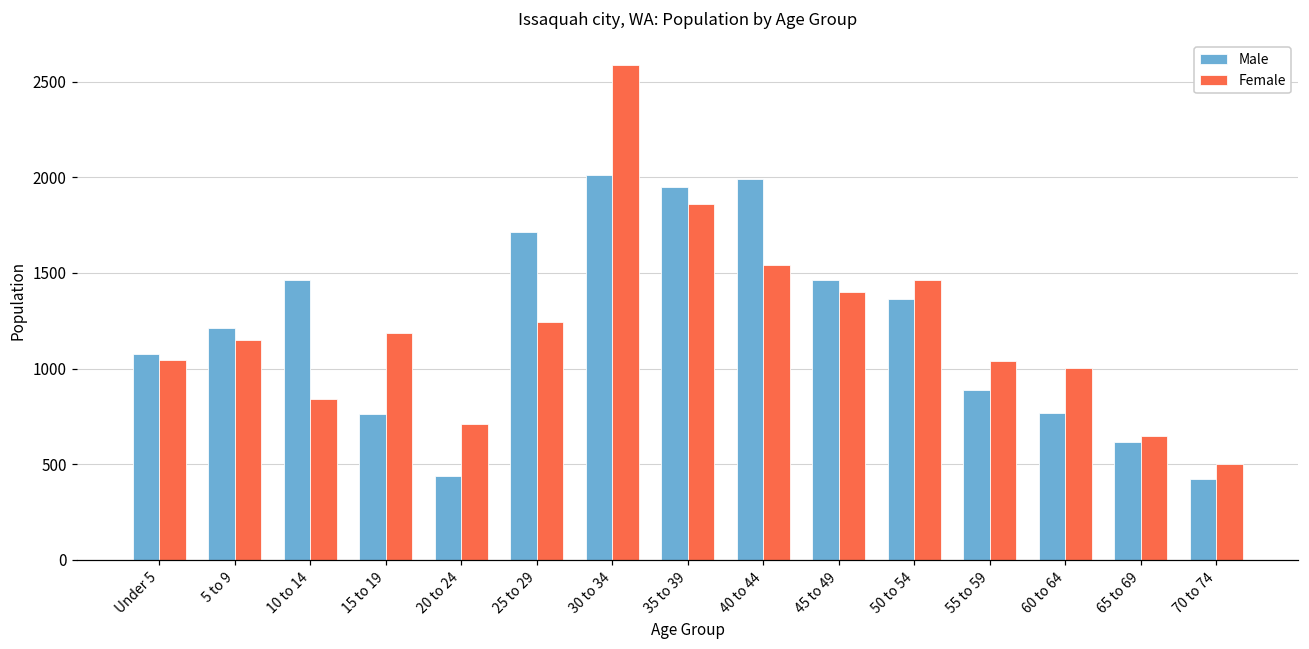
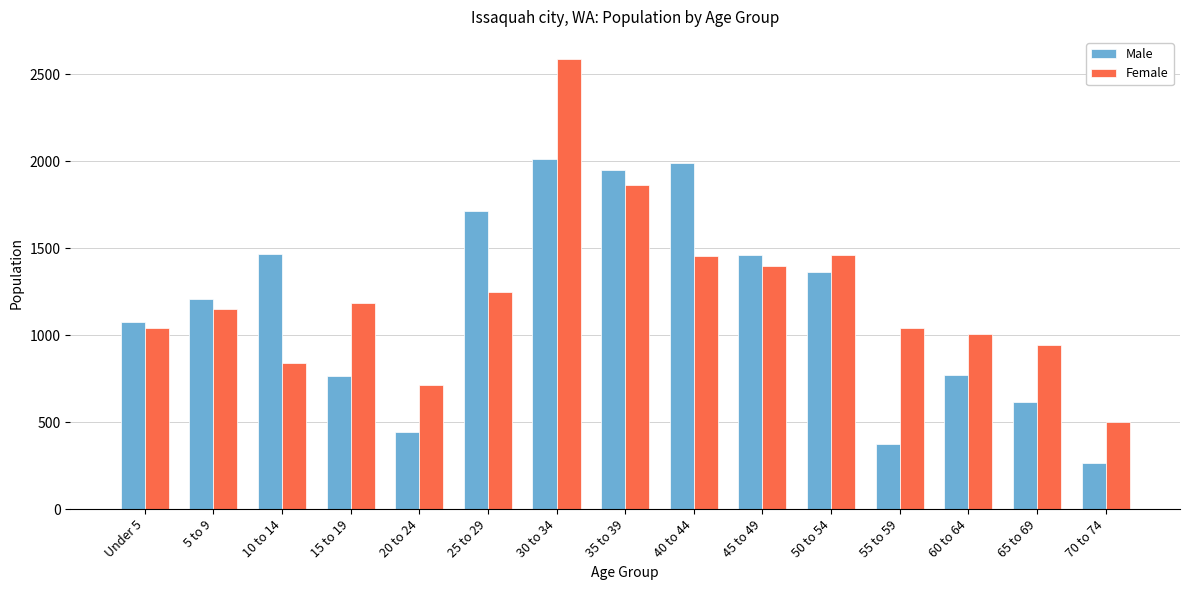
  {
    "Male": {
      "Under 5": 1080,
      "5 to 9": 1210,
      "10 to 14": 1470,
      "15 to 19": 760,
      "20 to 24": 440,
      "25 to 29": 1710,
      "30 to 34": 2010,
      "35 to 39": 1950,
      "40 to 44": 1990,
      "45 to 49": 1460,
      "50 to 54": 1360,
-     "55 to 59": 890,
+     "55 to 59": 370,
      "60 to 64": 770,
      "65 to 69": 620,
-     "70 to 74": 420
+     "70 to 74": 270
    },
    "Female": {
      "Under 5": 1040,
      "5 to 9": 1150,
      "10 to 14": 840,
      "15 to 19": 1190,
      "20 to 24": 710,
      "25 to 29": 1250,
      "30 to 34": 2590,
      "35 to 39": 1860,
-     "40 to 44": 1540,
+     "40 to 44": 1460,
      "45 to 49": 1400,
      "50 to 54": 1460,
      "55 to 59": 1040,
      "60 to 64": 1000,
-     "65 to 69": 650,
+     "65 to 69": 940,
      "70 to 74": 500
    }
  }
